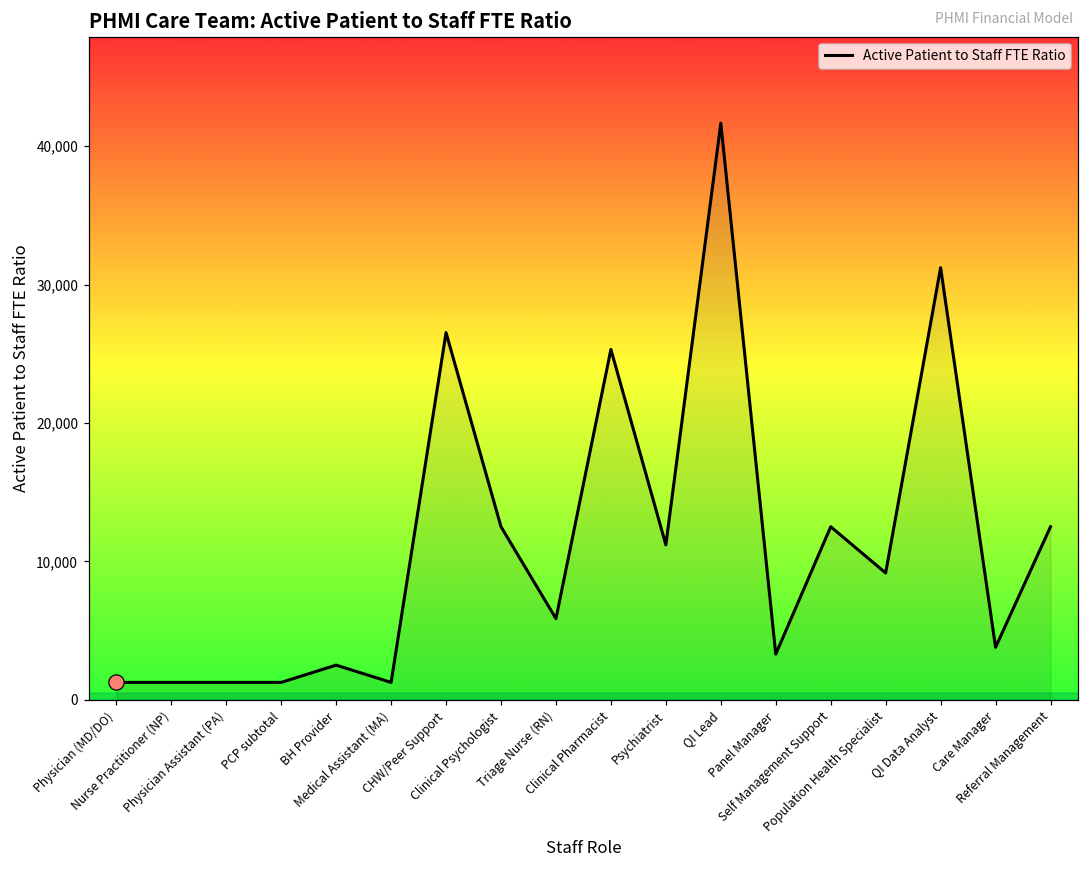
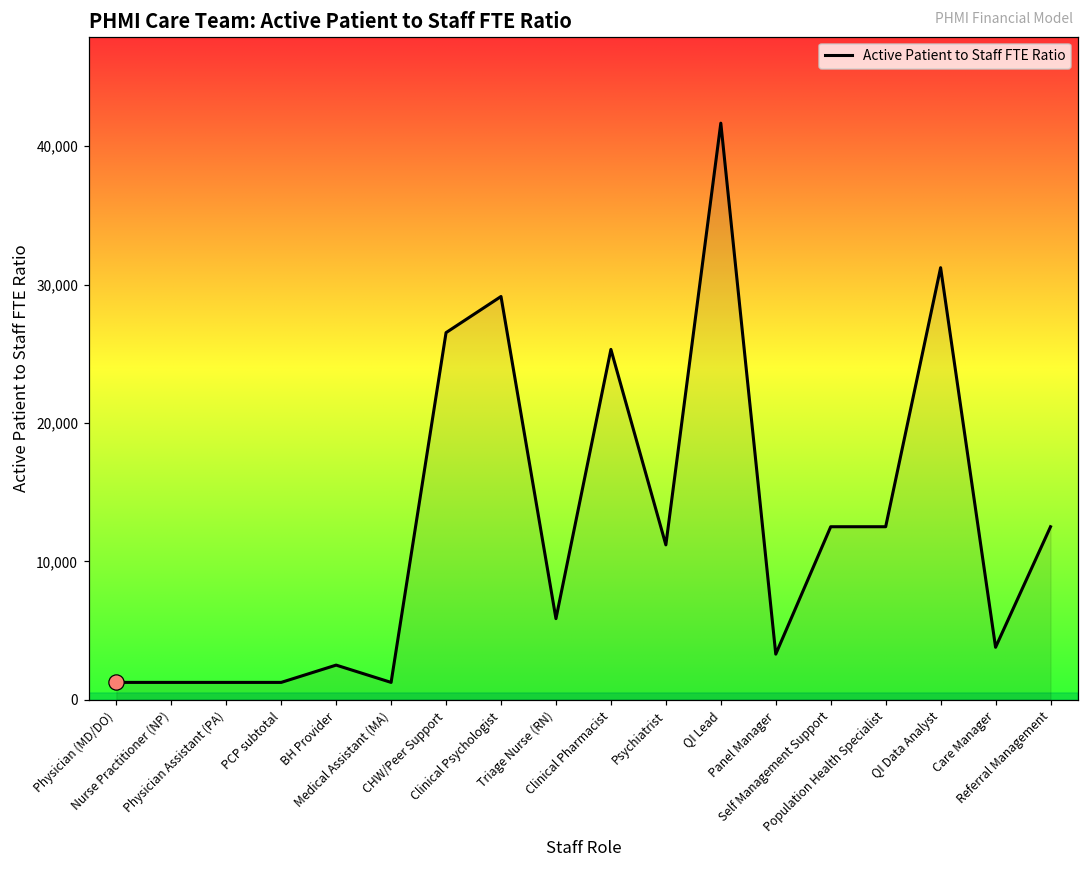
  {
    "Active Patient to Staff FTE Ratio": {
      "Nurse Practitioner (NP)": "1,300",
      "Physician Assistant (PA)": "1,300",
      "PCP subtotal": "1,300",
      "BH Provider": "2,500",
      "Medical Assistant (MA)": "1,300",
      "CHW/Peer Support": "26,500",
-     "Clinical Psychologist": "12,500",
+     "Clinical Psychologist": "29,100",
      "Triage Nurse (RN)": "5,900",
      "Clinical Pharmacist": "25,300",
      "Psychiatrist": "11,200",
      "QI Lead": "41,700",
      "Panel Manager": "3,300",
      "Self Management Support": "12,500",
-     "Population Health Specialist": "9,200",
+     "Population Health Specialist": "12,500",
      "QI Data Analyst": "31,200",
      "Care Manager": "3,800",
      "Referral Management": "12,500"
    }
  }
